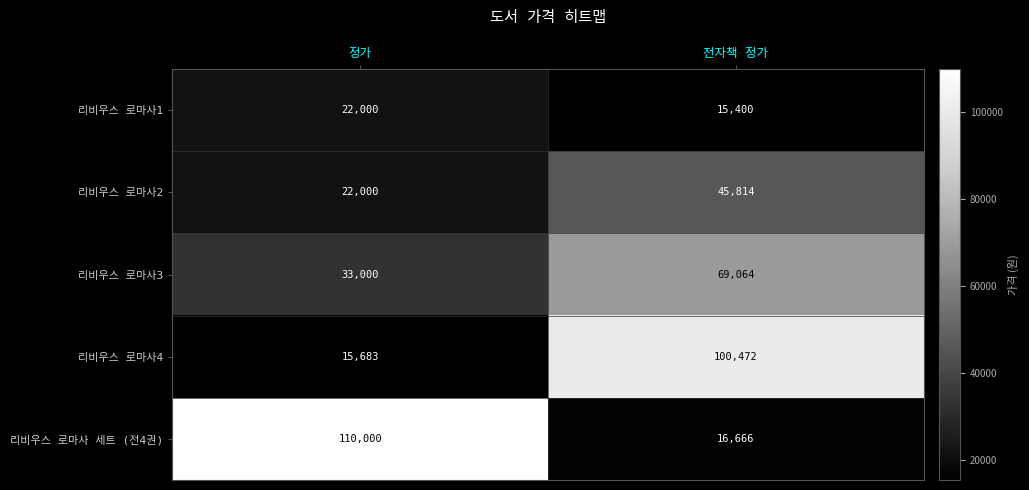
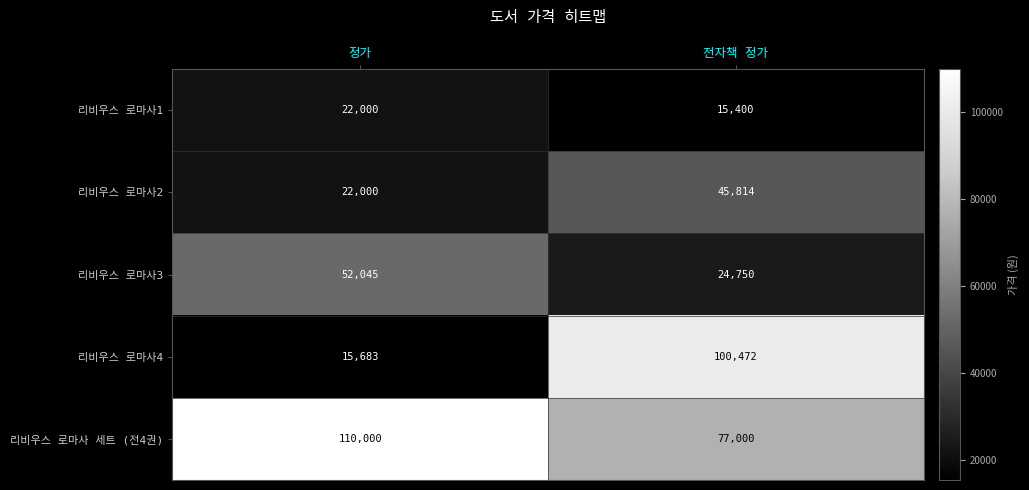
  {
    "리비우스 로마사1": {
      "정가": "22,000",
      "전자책 정가": "15,400"
    },
    "리비우스 로마사2": {
      "정가": "22,000",
      "전자책 정가": "45,814"
    },
    "리비우스 로마사3": {
-     "정가": "33,000",
-     "전자책 정가": "69,064"
+     "정가": "52,045",
+     "전자책 정가": "24,750"
    },
    "리비우스 로마사4": {
      "정가": "15,683",
      "전자책 정가": "100,472"
    },
    "리비우스 로마사 세트 (전4권)": {
      "정가": "110,000",
-     "전자책 정가": "16,666"
+     "전자책 정가": "77,000"
    }
  }
